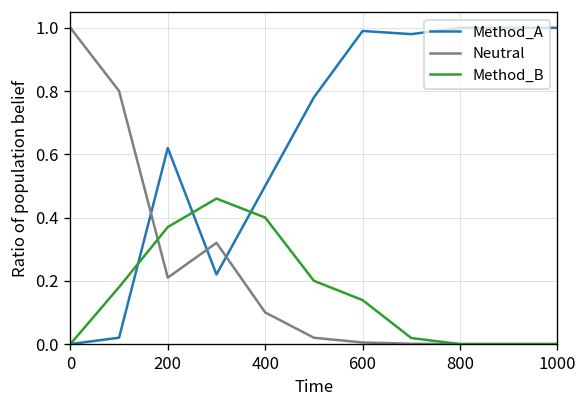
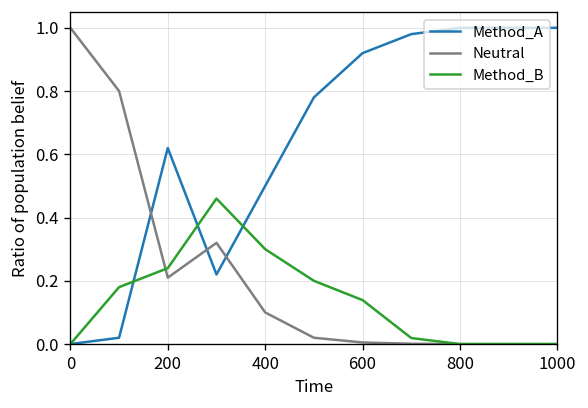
  {
    "Method_A": {
      "200": 0.62,
      "400": 0.50,
-     "600": 0.99,
+     "600": 0.92,
      "1000": 1.00
    },
    "Neutral": {
      "0": 1.00,
      "200": 0.21,
      "400": 0.10,
      "600": 0.01
    },
    "Method_B": {
-     "200": 0.37,
-     "400": 0.4,
+     "200": 0.24,
+     "400": 0.3,
      "600": 0.14
    }
  }
